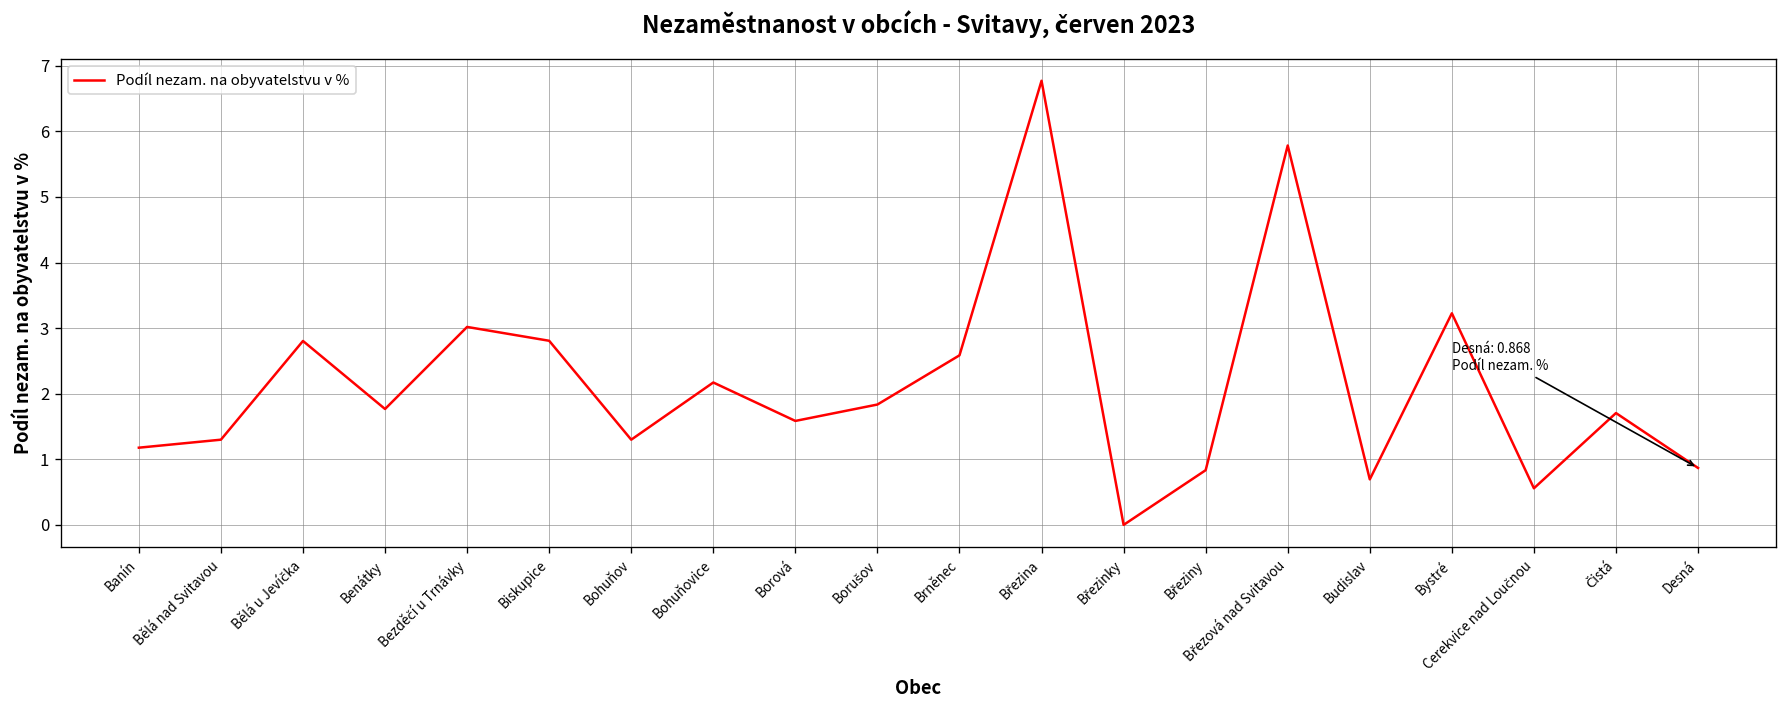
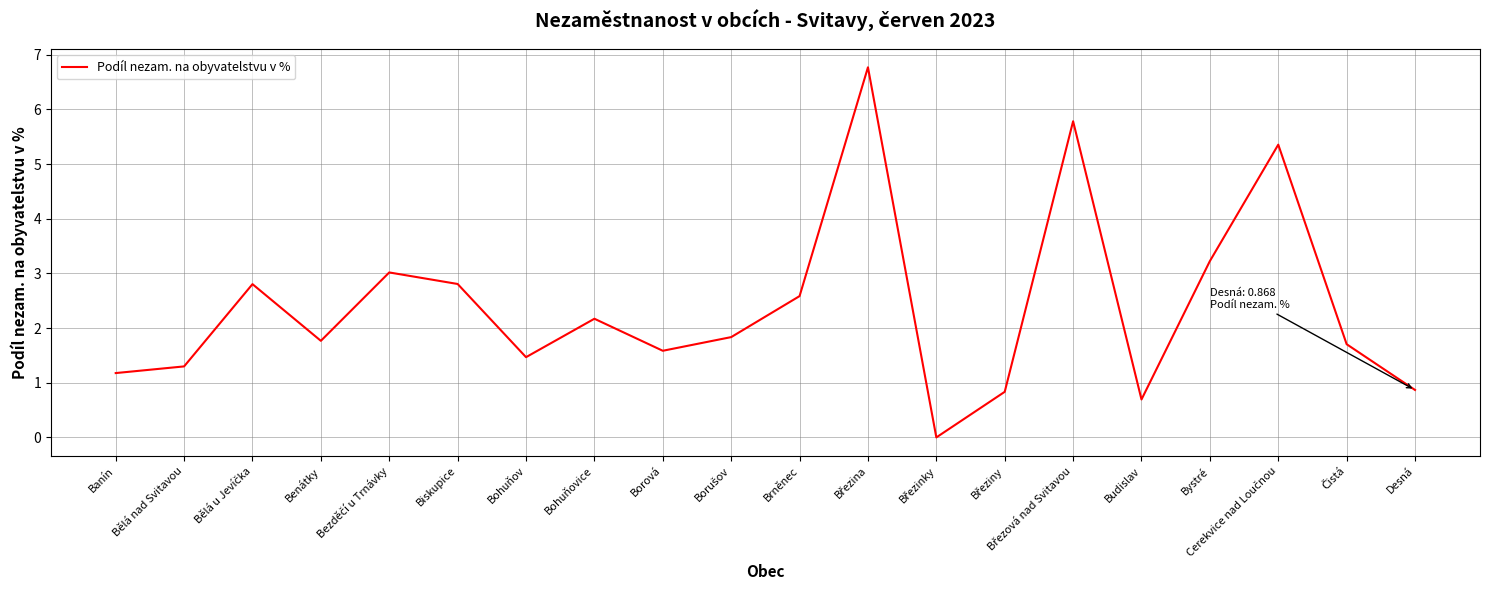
  {
    "Banín": 1.2,
    "Bělá nad Svitavou": 1.3,
    "Bělá u Jevíčka": 2.8,
    "Benátky": 1.8,
    "Bezděčí u Trnávky": 3.0,
    "Biskupice": 2.8,
-   "Bohuňov": 1.3,
+   "Bohuňov": 1.5,
    "Bohuňovice": 2.2,
    "Borová": 1.6,
    "Borušov": 1.8,
    "Brněnec": 2.6,
    "Březina": 6.8,
    "Březinky": 0.0,
    "Březiny": 0.8,
    "Březová nad Svitavou": 5.8,
    "Budislav": 0.7,
    "Bystré": 3.2,
-   "Cerekvice nad Loučnou": 0.6,
+   "Cerekvice nad Loučnou": 5.4,
    "Desná": 0.9
  }
